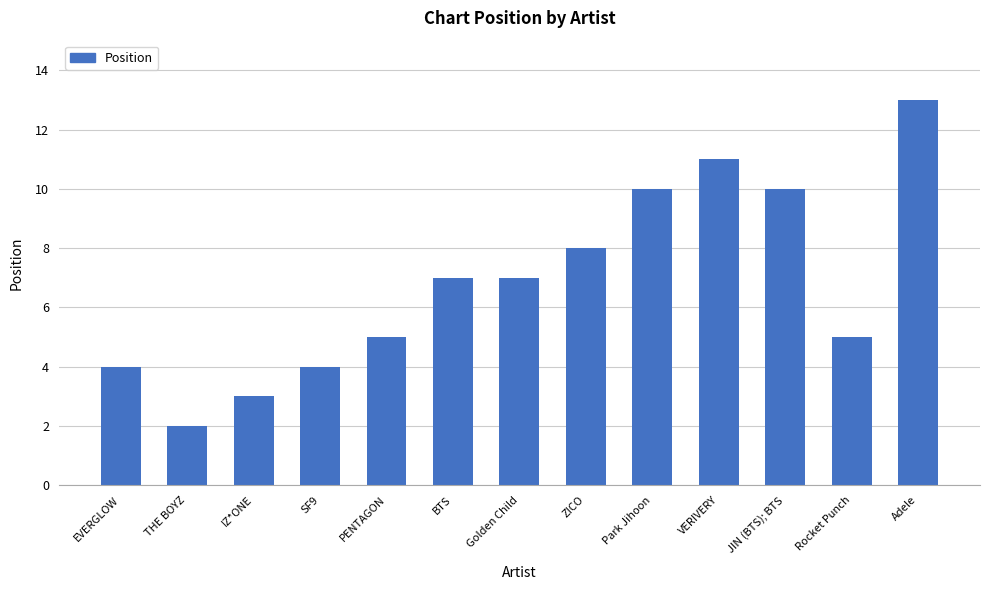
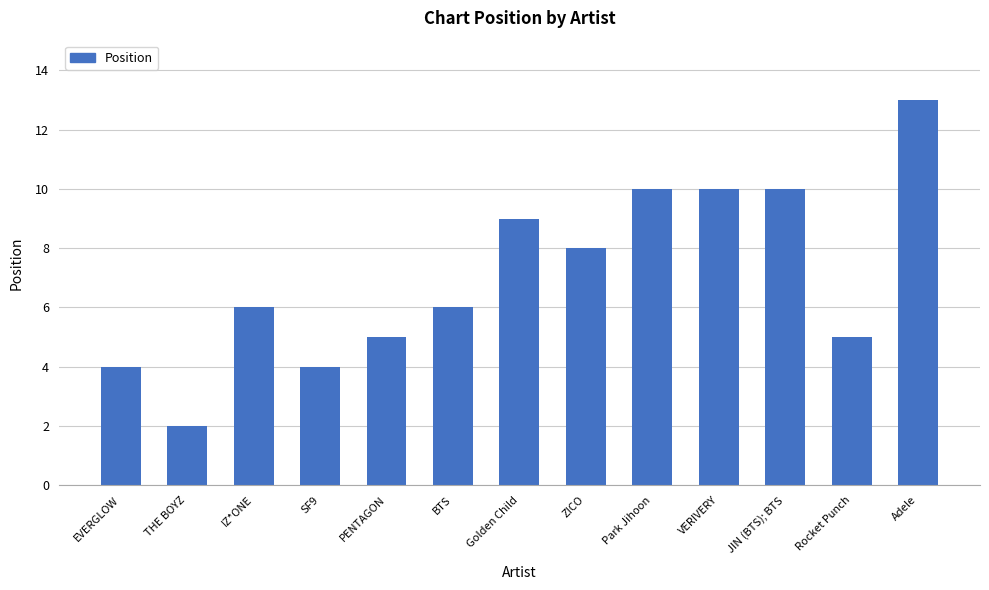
  {
    "EVERGLOW": 4,
    "THE BOYZ": 2,
-   "IZ*ONE": 3,
+   "IZ*ONE": 6,
    "SF9": 4,
    "PENTAGON": 5,
-   "BTS": 7,
-   "Golden Child": 7,
+   "BTS": 6,
+   "Golden Child": 9,
    "ZICO": 8,
    "Park Jihoon": 10,
-   "VERIVERY": 11,
+   "VERIVERY": 10,
    "JIN (BTS); BTS": 10,
    "Rocket Punch": 5,
    "Adele": 13
  }
